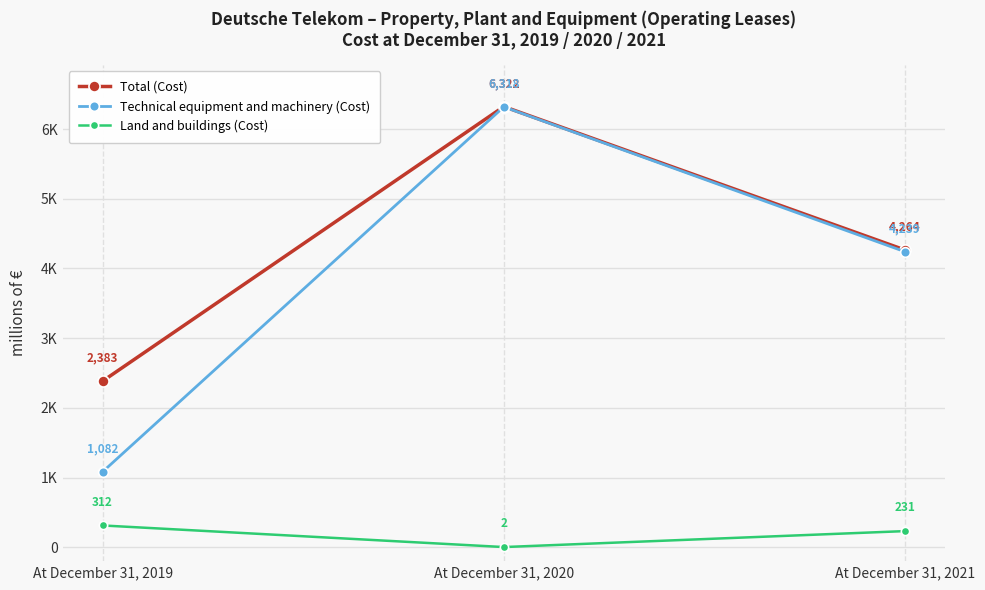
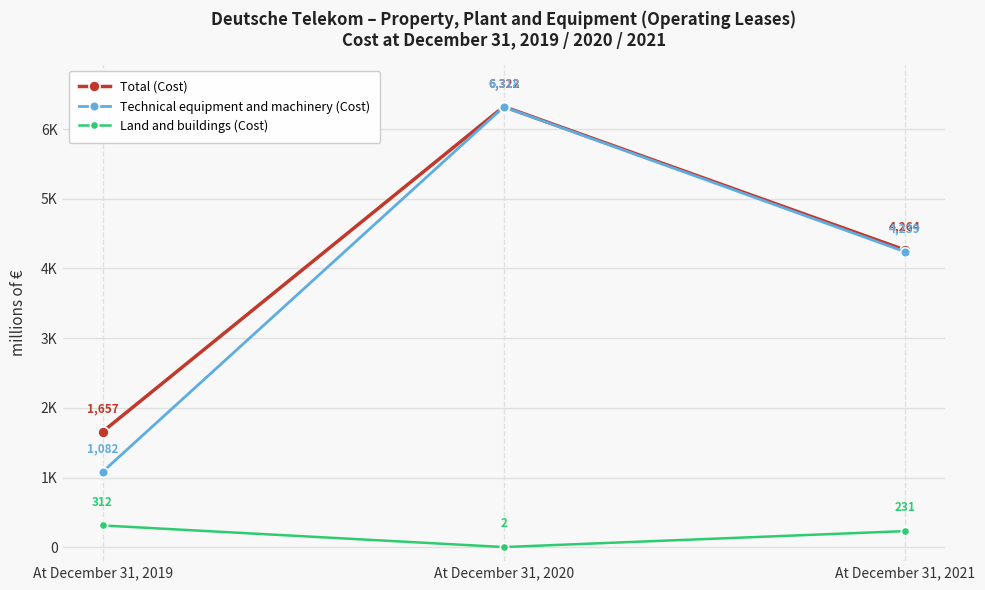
  {
    "Total (Cost)": {
-     "At December 31, 2019": "2,383"
+     "At December 31, 2019": "1,657"
    },
    "Technical equipment and machinery (Cost)": {
      "At December 31, 2019": "1,082"
    },
    "Land and buildings (Cost)": {
      "At December 31, 2019": "312",
      "At December 31, 2020": "2",
      "At December 31, 2021": "231"
    }
  }
